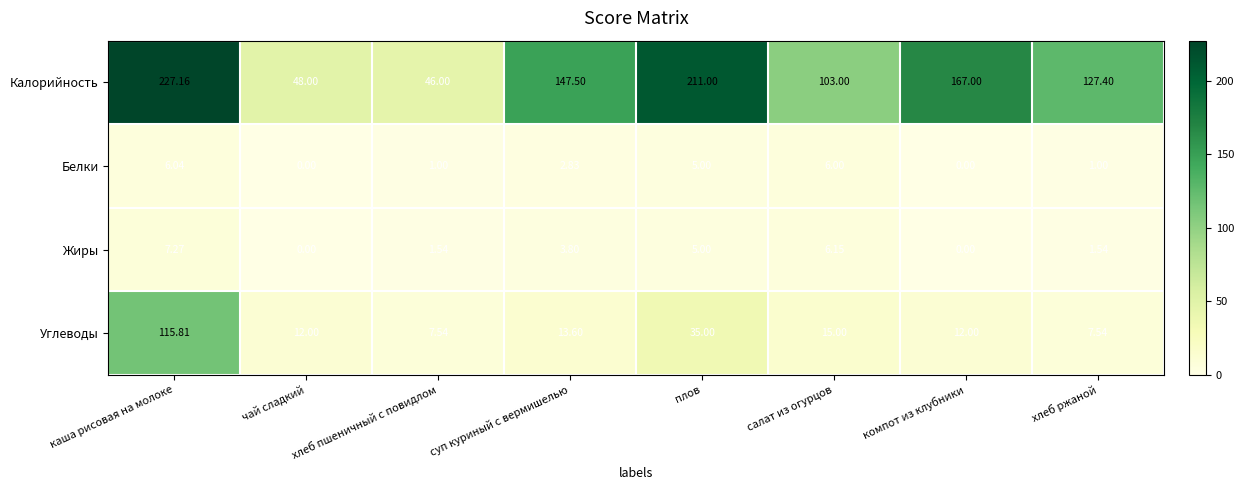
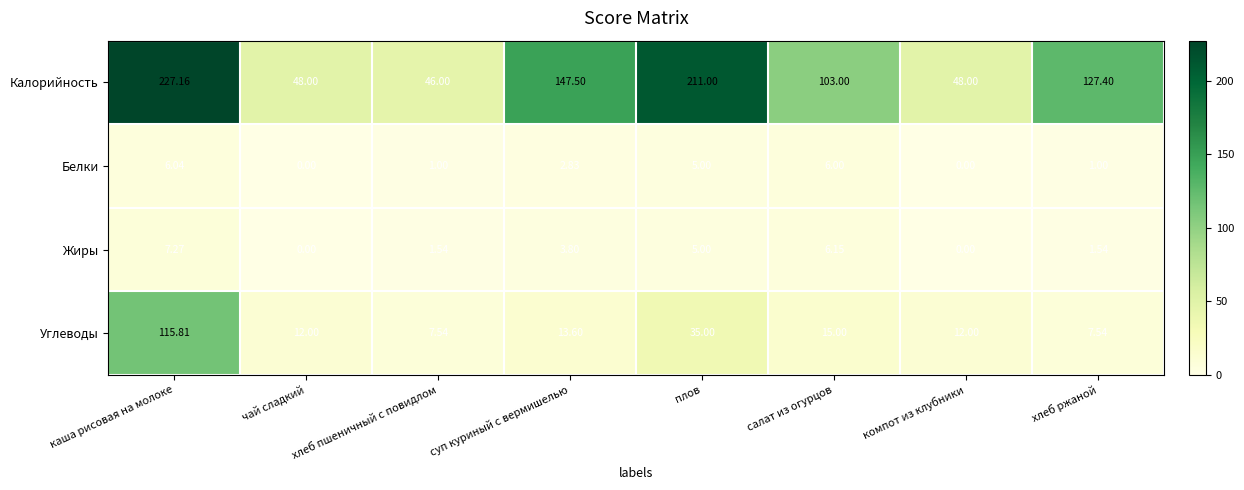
  {
    "Калорийность": {
      "каша рисовая на молоке": 227.16,
      "чай сладкий": 48.00,
      "хлеб пшеничный с повидлом": 46.00,
      "суп куриный с вермишелью": 147.50,
      "плов": 211.00,
      "салат из огурцов": 103.00,
-     "компот из клубники": 167.00,
+     "компот из клубники": 48.00,
      "хлеб ржаной": 127.40
    },
    "Углеводы": {
      "каша рисовая на молоке": 115.81,
      "плов": 35.00,
      "салат из огурцов": 15.00
    }
  }
